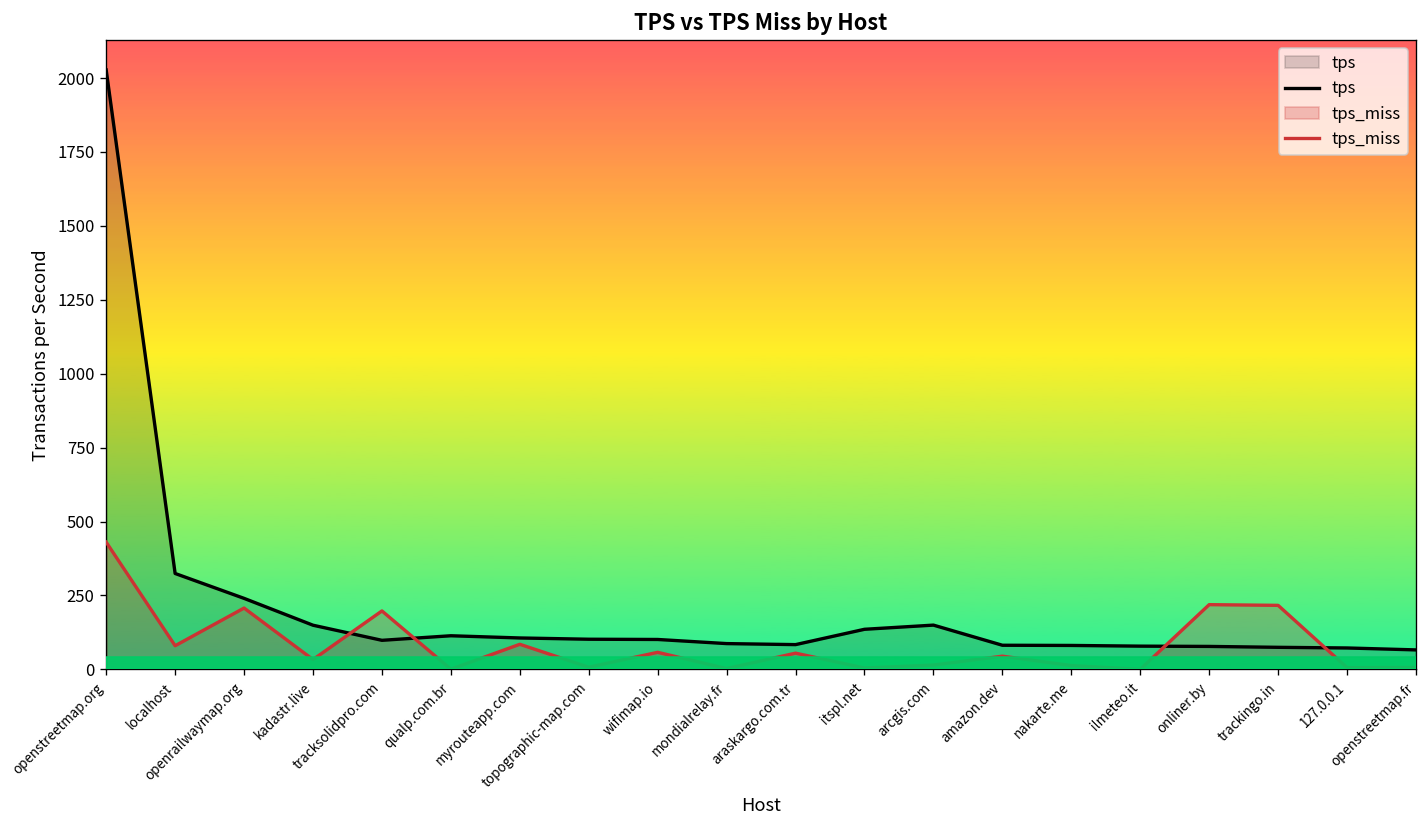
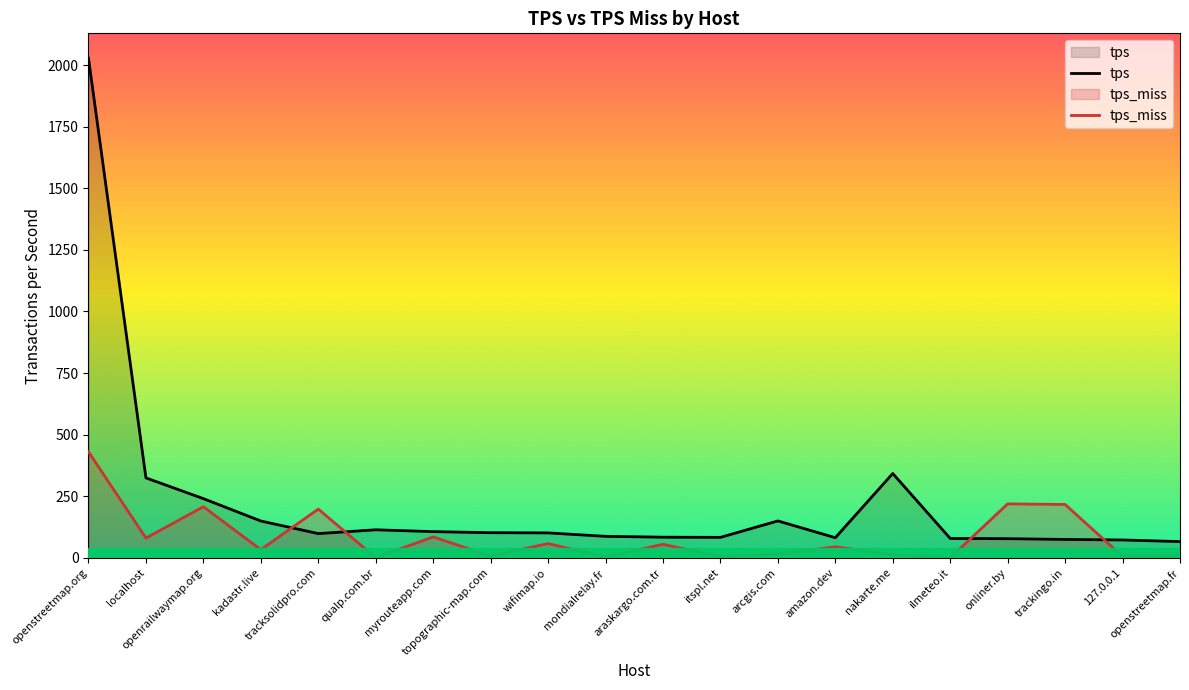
  {
    "tps": {
      "openstreetmap.org": 2030,
      "localhost": 320,
      "openrailwaymap.org": 240,
      "kadastr.live": 150,
      "tracksolidpro.com": 100,
      "qualp.com.br": 110,
      "myrouteapp.com": 110,
      "topographic-map.com": 100,
      "wifimap.io": 100,
      "mondialrelay.fr": 90,
      "araskargo.com.tr": 80,
-     "itspl.net": 140,
+     "itspl.net": 80,
      "arcgis.com": 150,
      "amazon.dev": 80,
-     "nakarte.me": 80,
+     "nakarte.me": 340,
      "ilmeteo.it": 80,
      "onliner.by": 80,
      "trackingo.in": 70,
      "127.0.0.1": 70,
      "openstreetmap.fr": 70
    },
    "tps_miss": {
      "openstreetmap.org": 430,
      "localhost": 80,
      "openrailwaymap.org": 210,
      "tracksolidpro.com": 200,
      "myrouteapp.com": 80,
      "wifimap.io": 60,
      "araskargo.com.tr": 50,
      "amazon.dev": 40,
      "onliner.by": 220,
      "trackingo.in": 220
    }
  }
